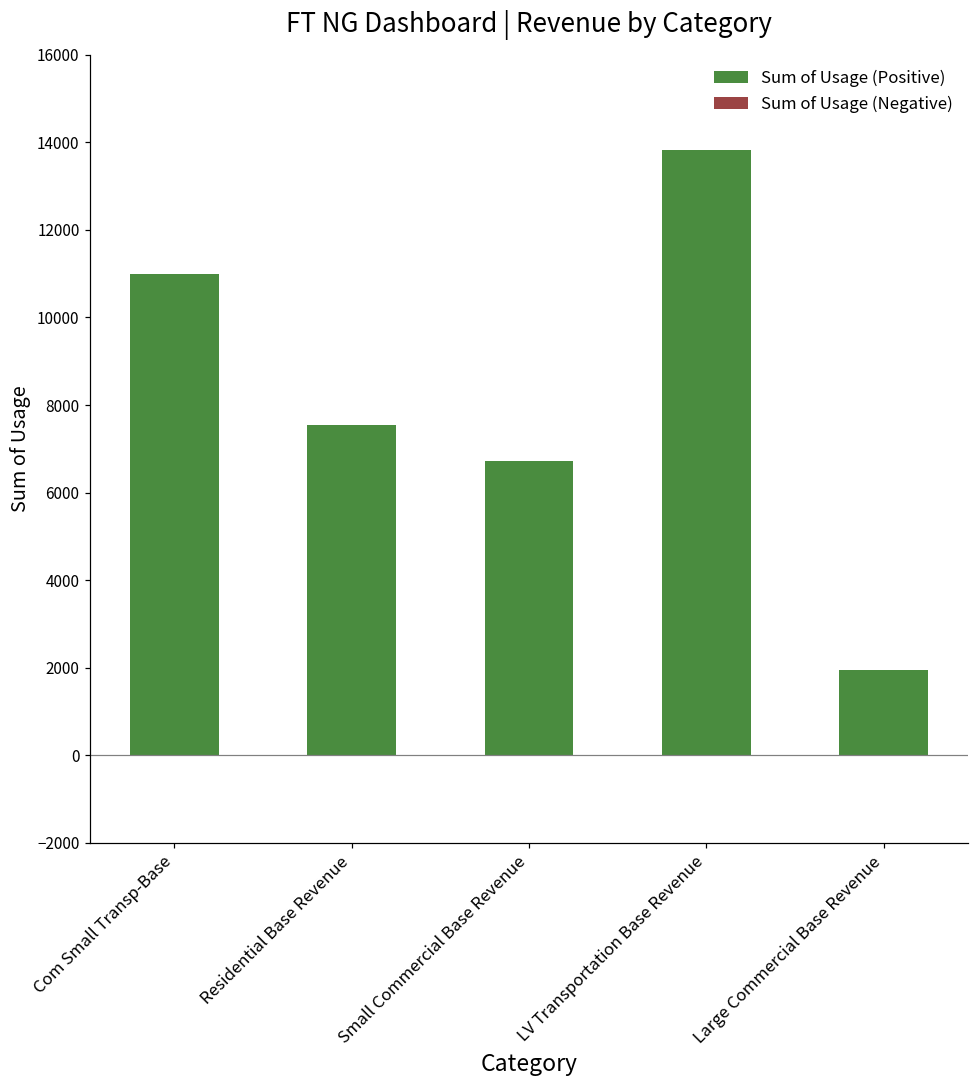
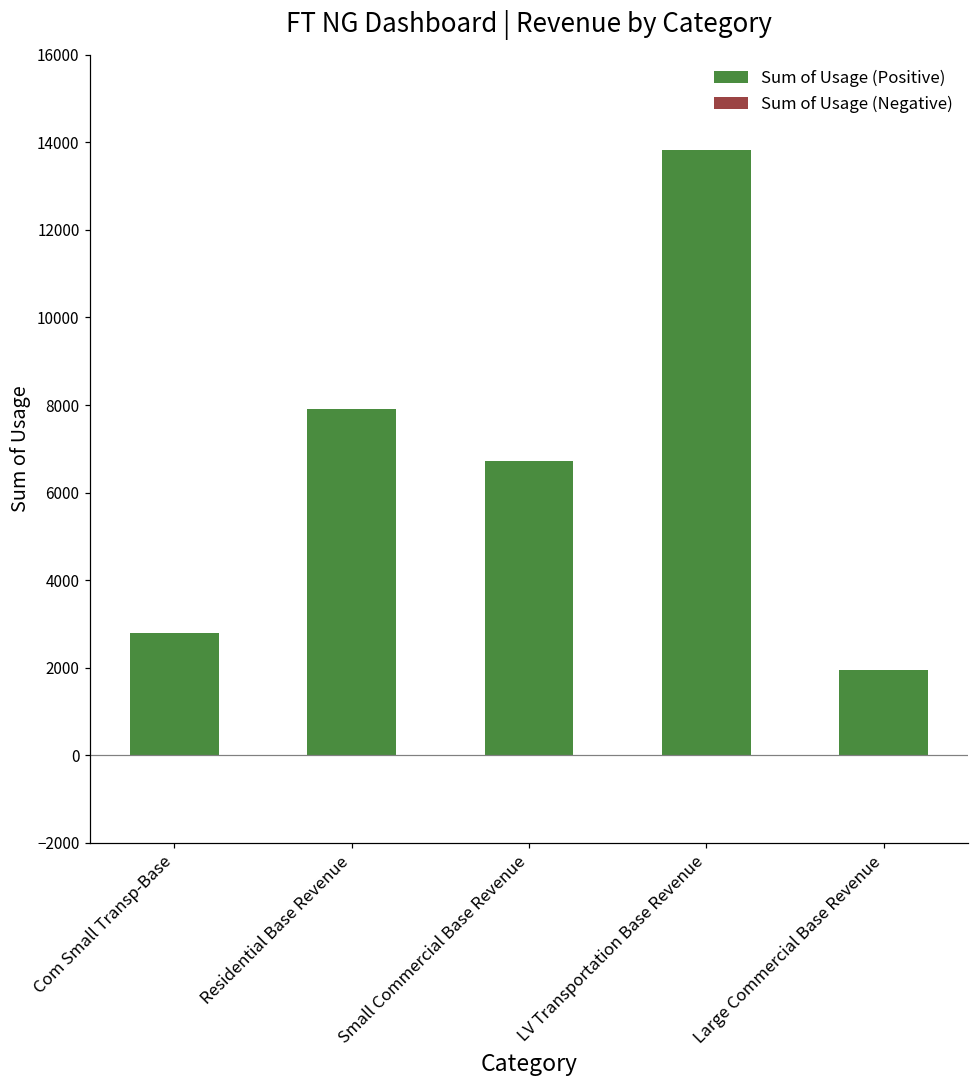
  {
    "Sum of Usage (Positive)": {
-     "Com Small Transp-Base": 11000,
-     "Residential Base Revenue": 7500,
+     "Com Small Transp-Base": 2800,
+     "Residential Base Revenue": 7900,
      "Small Commercial Base Revenue": 6700,
      "LV Transportation Base Revenue": 13800,
      "Large Commercial Base Revenue": 2000
    },
    "Sum of Usage (Negative)": {
      "Com Small Transp-Base": 0,
      "Residential Base Revenue": 0,
      "Small Commercial Base Revenue": 0,
      "LV Transportation Base Revenue": 0,
      "Large Commercial Base Revenue": 0
    }
  }
